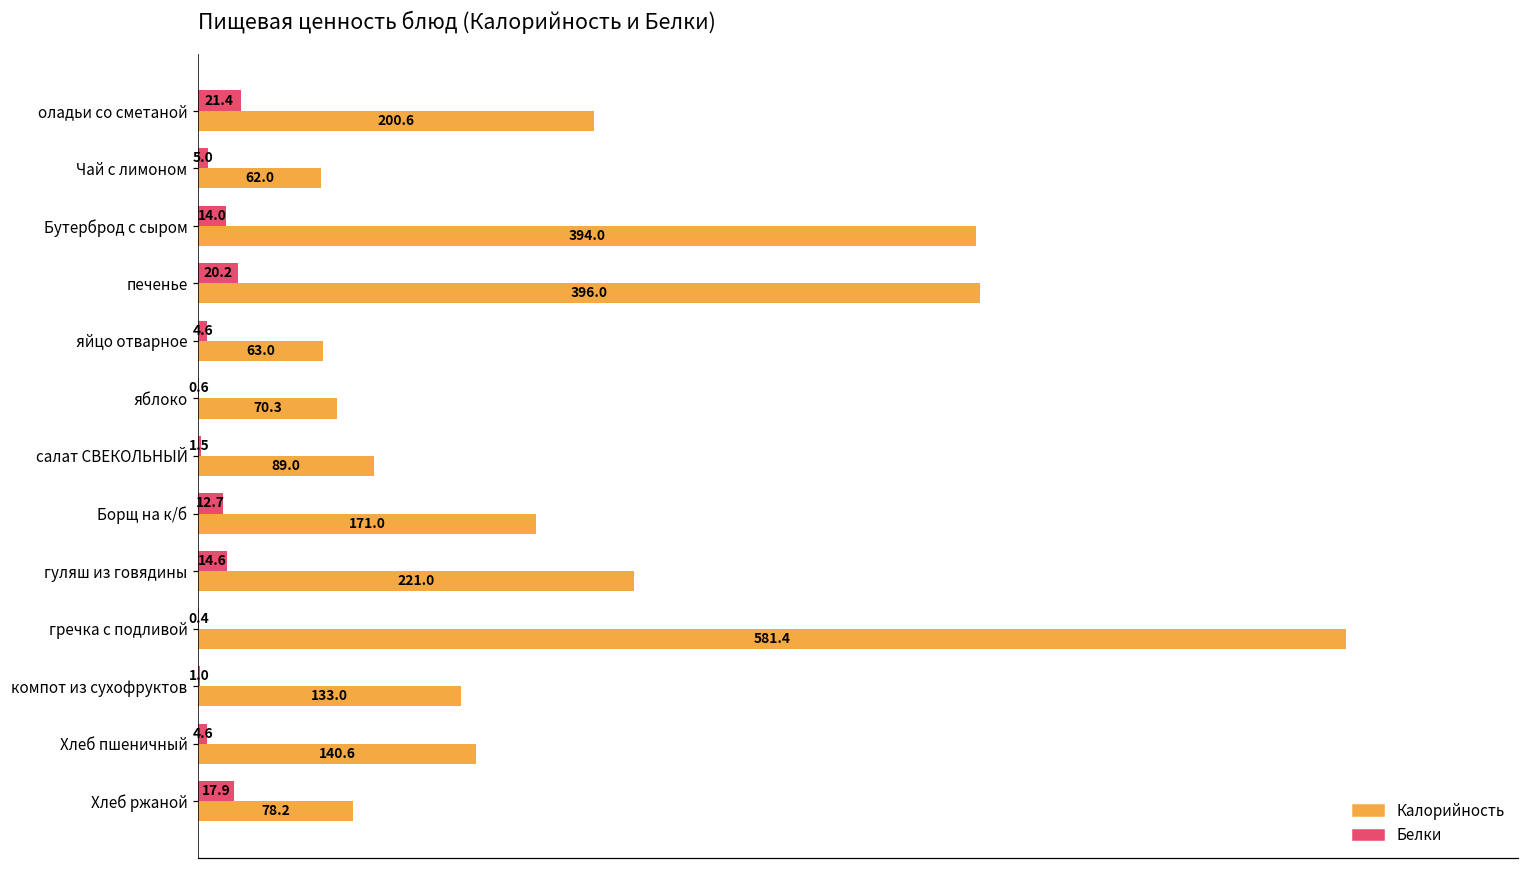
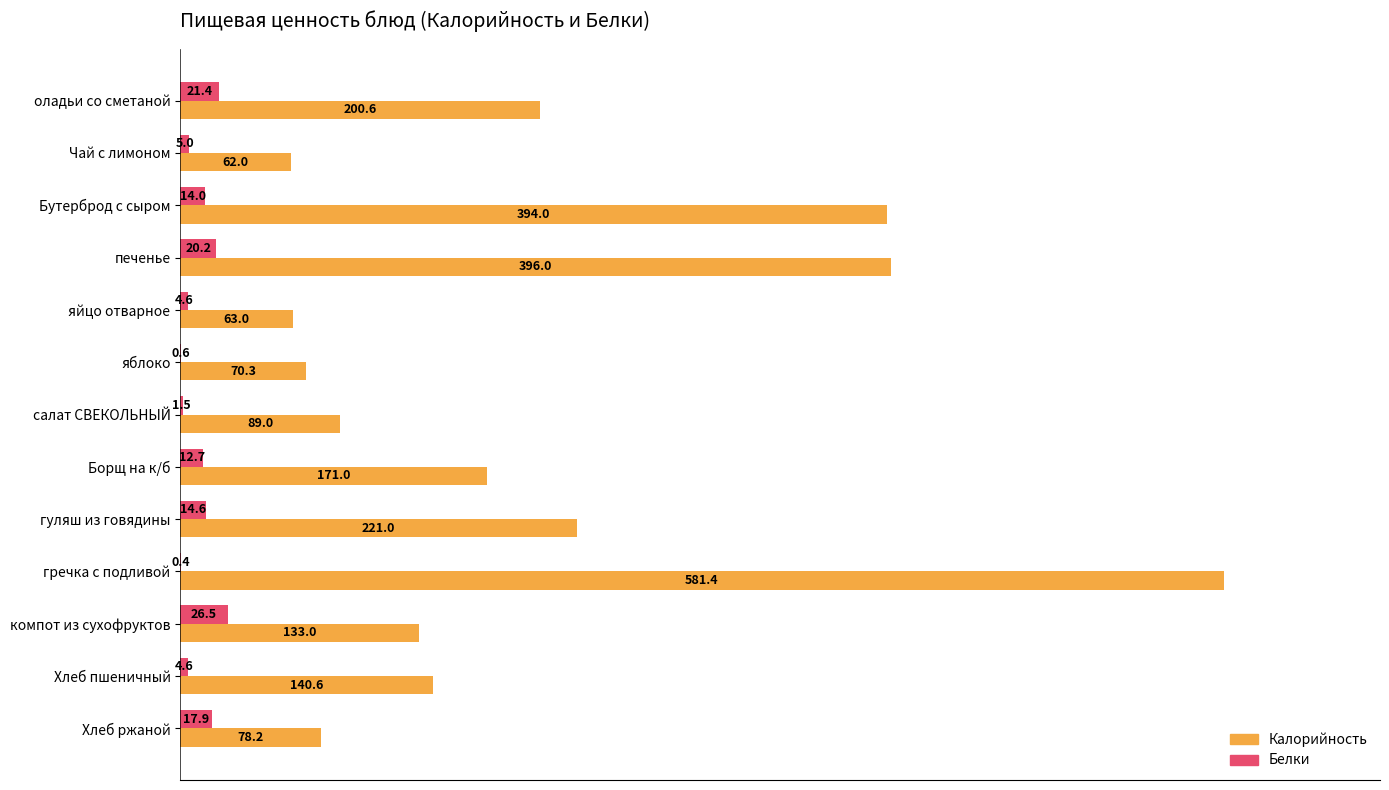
  {
    "Калорийность": {
      "оладьи со сметаной": 200.6,
      "Чай с лимоном": 62.0,
      "Бутерброд с сыром": 394.0,
      "печенье": 396.0,
      "яйцо отварное": 63.0,
      "яблоко": 70.3,
      "салат СВЕКОЛЬНЫЙ": 89.0,
      "Борщ на к/б": 171.0,
      "гуляш из говядины": 221.0,
      "гречка с подливой": 581.4,
      "компот из сухофруктов": 133.0,
      "Хлеб пшеничный": 140.6,
      "Хлеб ржаной": 78.2
    },
    "Белки": {
      "оладьи со сметаной": 21.4,
      "Чай с лимоном": 5.0,
      "Бутерброд с сыром": 14.0,
      "печенье": 20.2,
      "яйцо отварное": 4.6,
      "яблоко": 0.6,
      "салат СВЕКОЛЬНЫЙ": 1.5,
      "Борщ на к/б": 12.7,
      "гуляш из говядины": 14.6,
      "гречка с подливой": 0.4,
-     "компот из сухофруктов": 1.0,
+     "компот из сухофруктов": 26.5,
      "Хлеб пшеничный": 4.6,
      "Хлеб ржаной": 17.9
    }
  }
